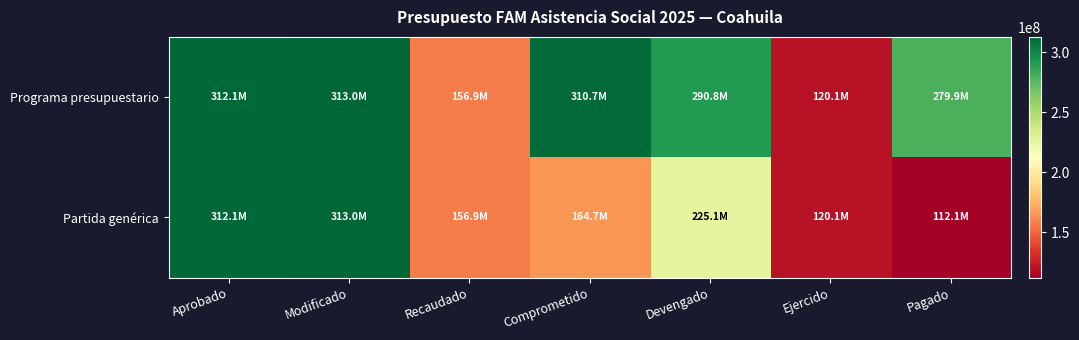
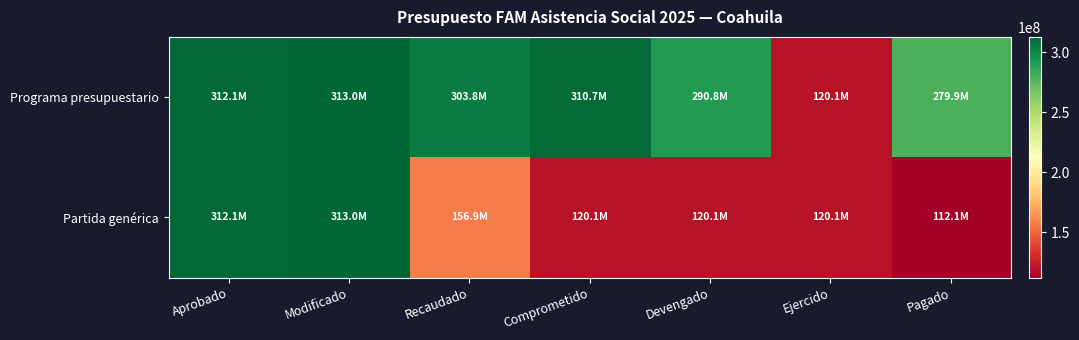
  {
    "Programa presupuestario": {
      "Aprobado": "312.1M",
      "Modificado": "313.0M",
-     "Recaudado": "156.9M",
+     "Recaudado": "303.8M",
      "Comprometido": "310.7M",
      "Devengado": "290.8M",
      "Ejercido": "120.1M",
      "Pagado": "279.9M"
    },
    "Partida genérica": {
      "Aprobado": "312.1M",
      "Modificado": "313.0M",
      "Recaudado": "156.9M",
-     "Comprometido": "164.7M",
-     "Devengado": "225.1M",
+     "Comprometido": "120.1M",
+     "Devengado": "120.1M",
      "Ejercido": "120.1M",
      "Pagado": "112.1M"
    }
  }
